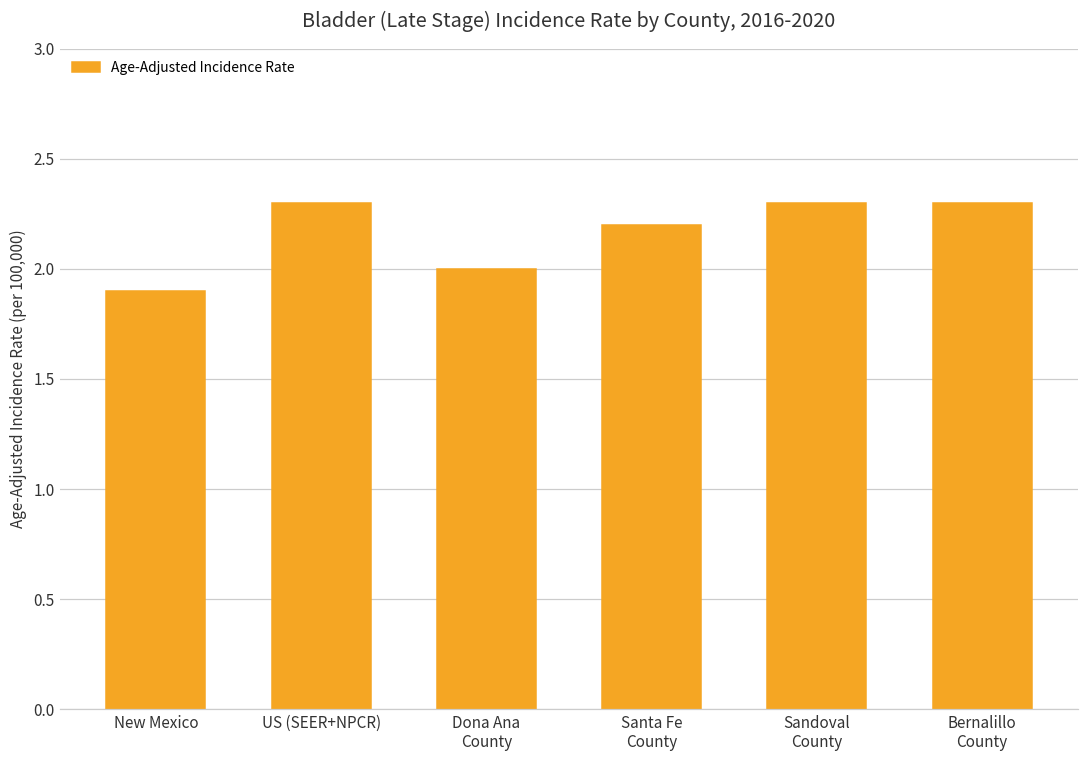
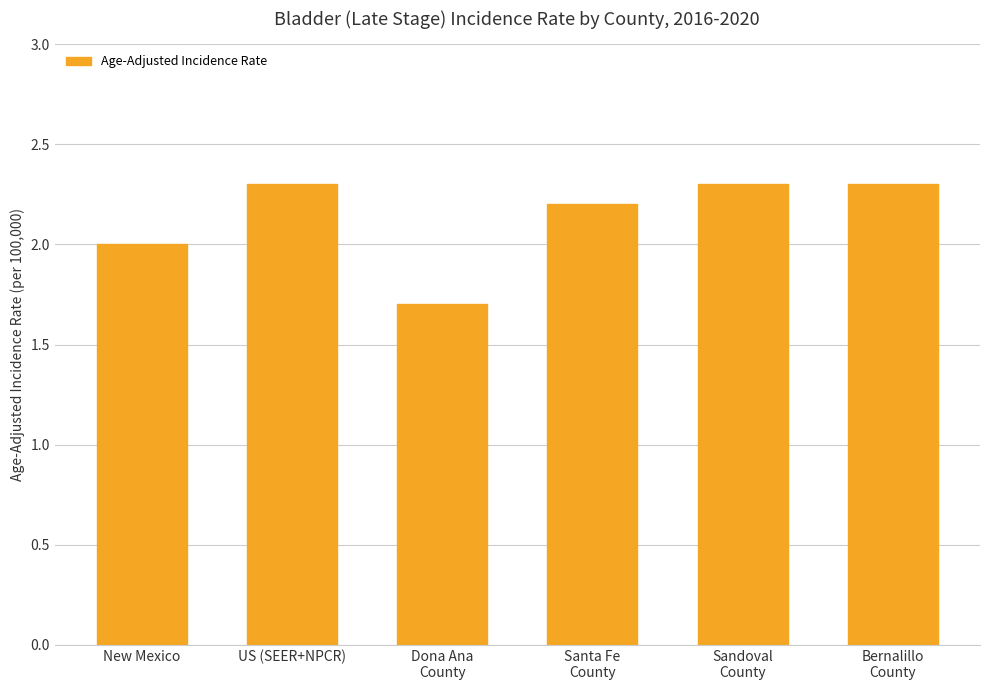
  {
-   "New Mexico": 1.9,
+   "New Mexico": 2.0,
    "US (SEER+NPCR)": 2.3,
-   "Dona Ana County": 2.0,
+   "Dona Ana County": 1.7,
    "Santa Fe County": 2.2,
    "Sandoval County": 2.3,
    "Bernalillo County": 2.3
  }
